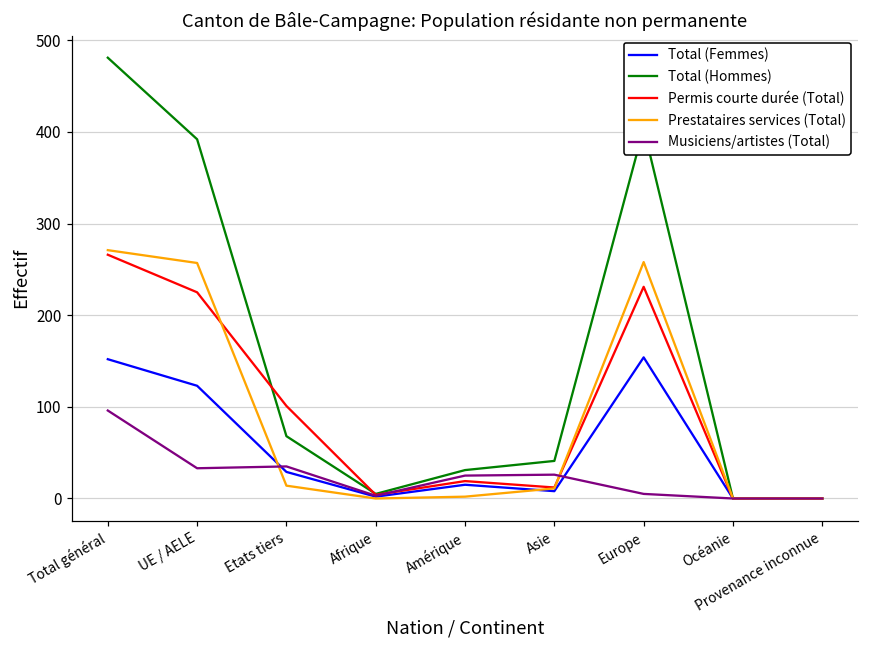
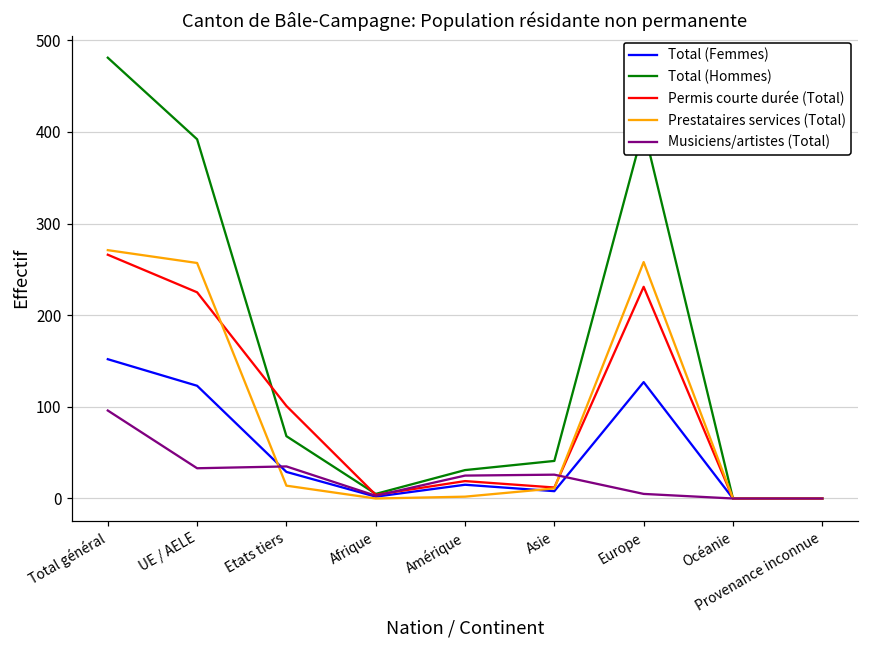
  {
    "Total (Femmes)": {
      "Total général": 150,
      "UE / AELE": 120,
      "Etats tiers": 30,
      "Amérique": 20,
-     "Europe": 150
+     "Europe": 130
    },
    "Total (Hommes)": {
      "Total général": 480,
      "UE / AELE": 390,
      "Etats tiers": 70,
      "Amérique": 30,
      "Asie": 40
    },
    "Permis courte durée (Total)": {
      "Total général": 270,
      "UE / AELE": 230,
      "Etats tiers": 100,
      "Amérique": 20,
      "Europe": 230
    },
    "Prestataires services (Total)": {
      "Total général": 270,
      "UE / AELE": 260,
      "Etats tiers": 10,
      "Amérique": 0,
      "Europe": 260
    },
    "Musiciens/artistes (Total)": {
      "Total général": 100,
      "UE / AELE": 30,
      "Etats tiers": 40,
      "Amérique": 30,
      "Asie": 30,
      "Europe": 10
    }
  }
